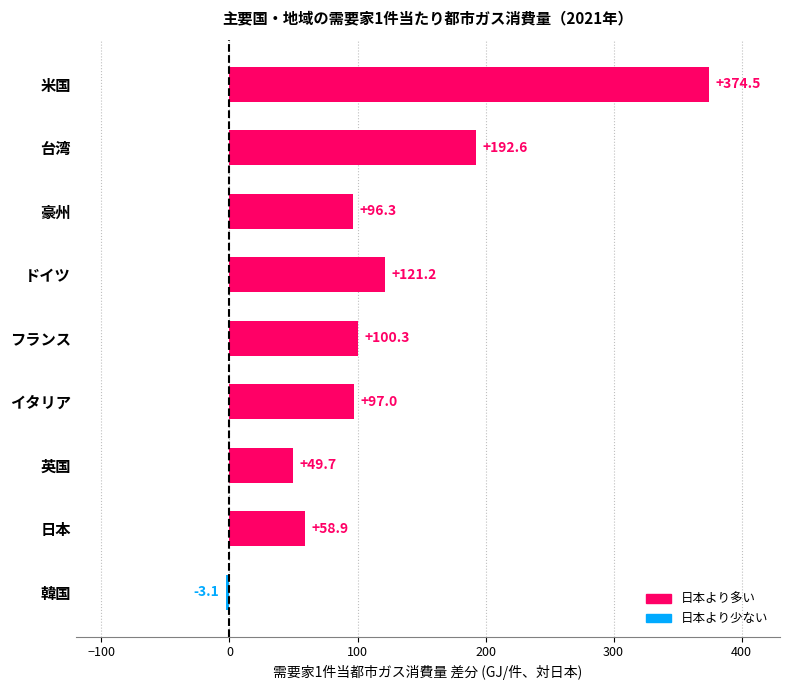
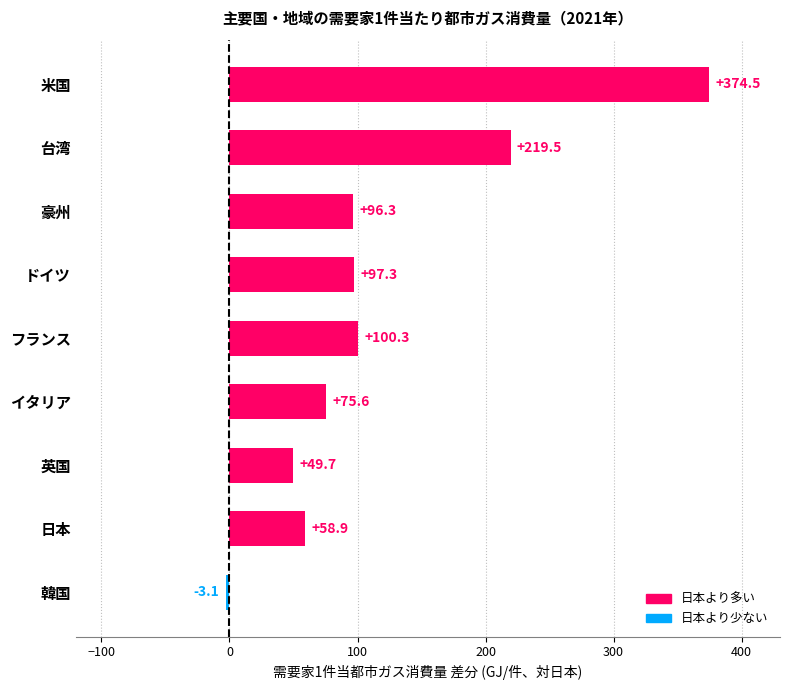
  {
    "米国": "+374.5",
-   "台湾": "+192.6",
+   "台湾": "+219.5",
    "豪州": "+96.3",
-   "ドイツ": "+121.2",
+   "ドイツ": "+97.3",
    "フランス": "+100.3",
-   "イタリア": "+97.0",
+   "イタリア": "+75.6",
    "英国": "+49.7",
    "日本": "+58.9",
    "韓国": "-3.1"
  }
